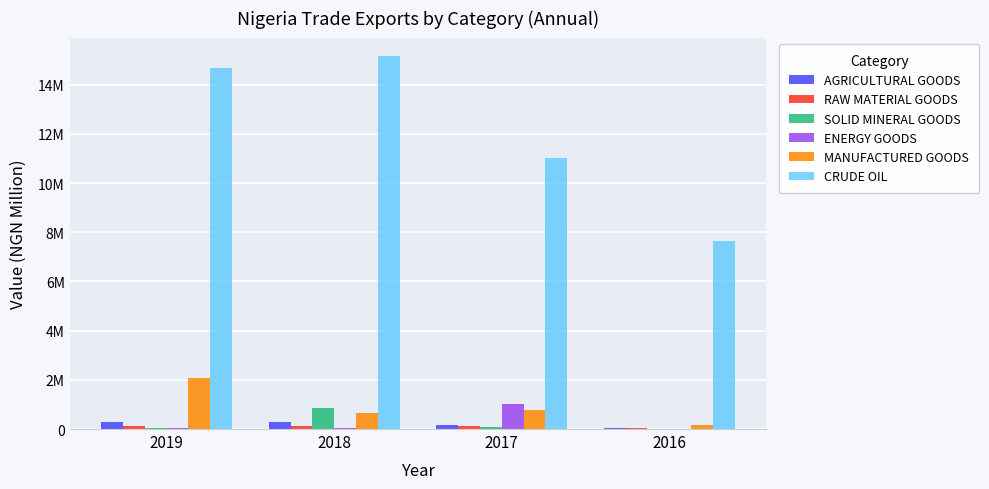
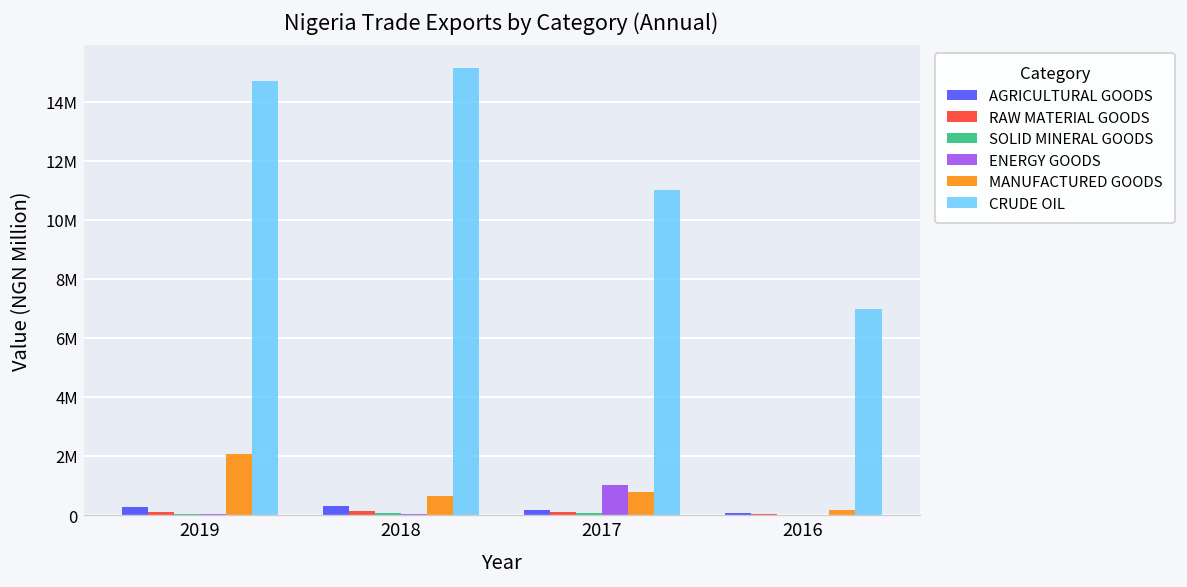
  {
    "AGRICULTURAL GOODS": {
      "2019": 300000,
      "2018": 300000,
      "2017": 200000
    },
    "RAW MATERIAL GOODS": {
      "2019": 100000,
      "2018": 100000,
      "2017": 100000
    },
    "SOLID MINERAL GOODS": {
-     "2018": 900000
+     "2018": 100000
    },
    "ENERGY GOODS": {
      "2017": 1000000
    },
    "MANUFACTURED GOODS": {
      "2019": 2100000,
      "2018": 600000,
      "2017": 800000,
      "2016": 200000
    },
    "CRUDE OIL": {
      "2019": 14700000,
      "2018": 15200000,
      "2017": 11000000,
-     "2016": 7600000
+     "2016": 7000000
    }
  }
